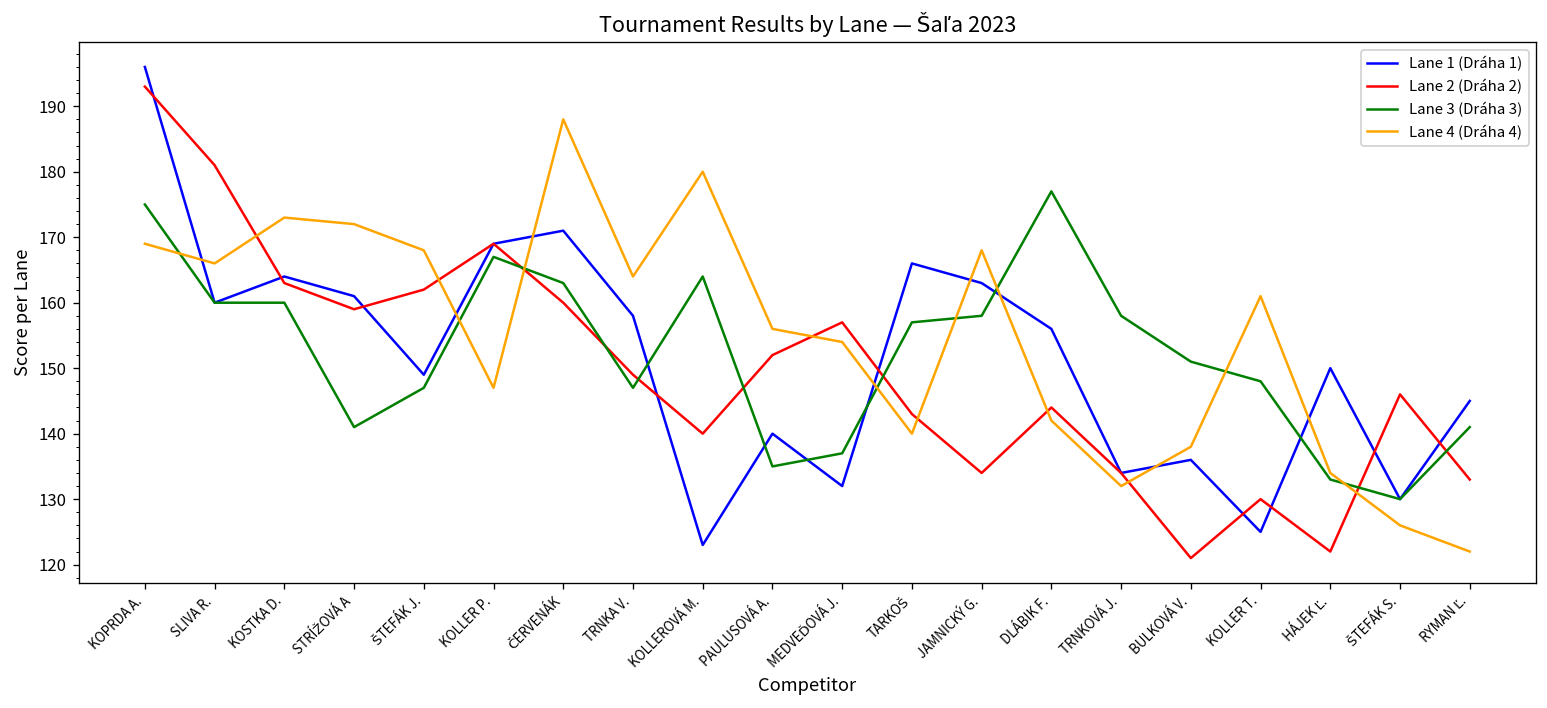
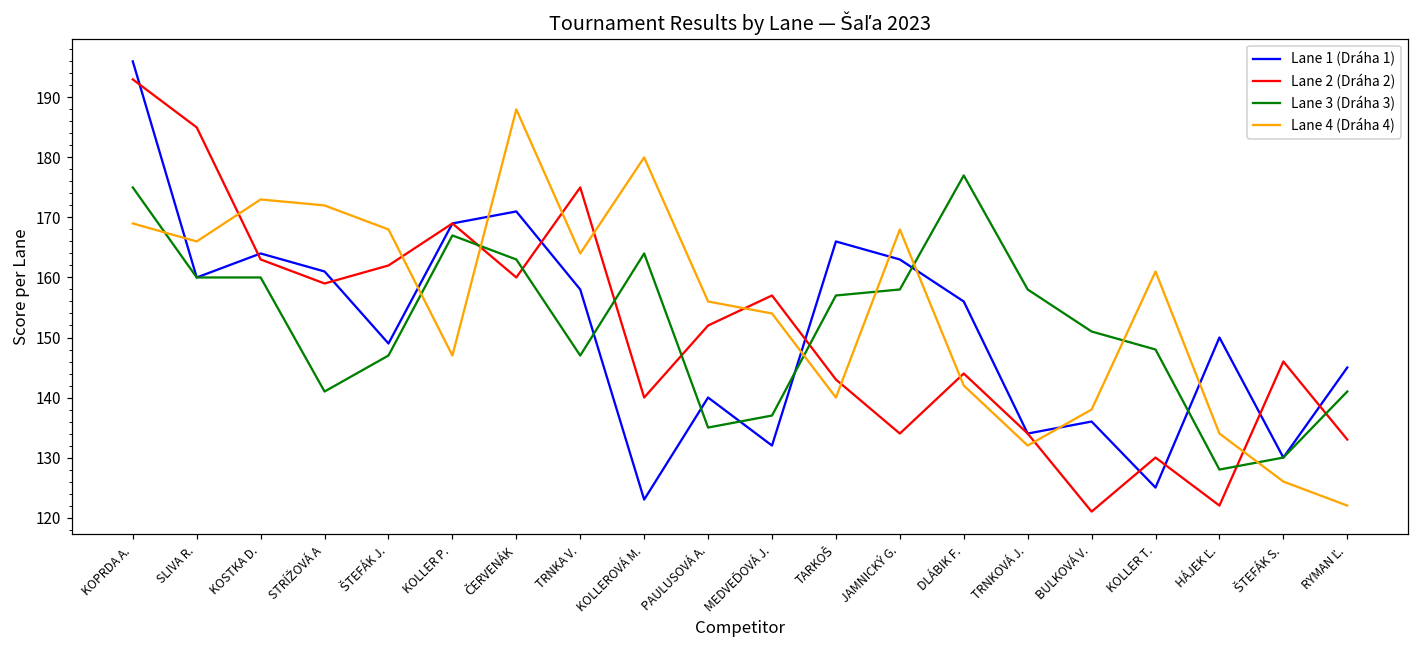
  {
    "Lane 1 (Dráha 1)": {
      "KOPRDA A.": 196,
      "KOSTKA D.": 164,
      "STRÍŽOVÁ A": 161,
      "ŠTEFÁK J.": 149,
      "ČERVENÁK": 171,
      "TRNKA V.": 158,
      "KOLLEROVÁ M.": 123,
      "PAULUSOVÁ A.": 140,
      "MEDVEĎOVÁ J.": 132,
      "TARKOŠ": 166,
      "JAMNICKÝ G.": 163,
      "DLÁBIK F.": 156,
      "BULKOVÁ V.": 136,
      "KOLLER T.": 125,
      "HÁJEK Ľ.": 150,
      "RYMAN Ľ.": 145
    },
    "Lane 2 (Dráha 2)": {
      "KOPRDA A.": 193,
-     "SLIVA R.": 181,
+     "SLIVA R.": 185,
      "KOSTKA D.": 163,
      "STRÍŽOVÁ A": 159,
      "ŠTEFÁK J.": 162,
      "ČERVENÁK": 160,
-     "TRNKA V.": 149,
+     "TRNKA V.": 175,
      "KOLLEROVÁ M.": 140,
      "PAULUSOVÁ A.": 152,
      "MEDVEĎOVÁ J.": 157,
      "TARKOŠ": 143,
      "JAMNICKÝ G.": 134,
      "DLÁBIK F.": 144,
      "BULKOVÁ V.": 121,
      "KOLLER T.": 130,
      "HÁJEK Ľ.": 122,
      "ŠTEFÁK S.": 146,
      "RYMAN Ľ.": 133
    },
    "Lane 3 (Dráha 3)": {
      "KOPRDA A.": 175,
      "KOSTKA D.": 160,
      "STRÍŽOVÁ A": 141,
      "ŠTEFÁK J.": 147,
      "KOLLER P.": 167,
      "ČERVENÁK": 163,
      "TRNKA V.": 147,
      "KOLLEROVÁ M.": 164,
      "PAULUSOVÁ A.": 135,
      "MEDVEĎOVÁ J.": 137,
      "TARKOŠ": 157,
      "JAMNICKÝ G.": 158,
      "DLÁBIK F.": 177,
      "TRNKOVÁ J.": 158,
      "BULKOVÁ V.": 151,
      "KOLLER T.": 148,
-     "HÁJEK Ľ.": 133,
+     "HÁJEK Ľ.": 128,
      "RYMAN Ľ.": 141
    },
    "Lane 4 (Dráha 4)": {
      "KOPRDA A.": 169,
      "SLIVA R.": 166,
      "KOSTKA D.": 173,
      "STRÍŽOVÁ A": 172,
      "ŠTEFÁK J.": 168,
      "KOLLER P.": 147,
      "ČERVENÁK": 188,
      "TRNKA V.": 164,
      "KOLLEROVÁ M.": 180,
      "PAULUSOVÁ A.": 156,
      "MEDVEĎOVÁ J.": 154,
      "TARKOŠ": 140,
      "JAMNICKÝ G.": 168,
      "DLÁBIK F.": 142,
      "TRNKOVÁ J.": 132,
      "BULKOVÁ V.": 138,
      "KOLLER T.": 161,
      "HÁJEK Ľ.": 134,
      "ŠTEFÁK S.": 126,
      "RYMAN Ľ.": 122
    }
  }
